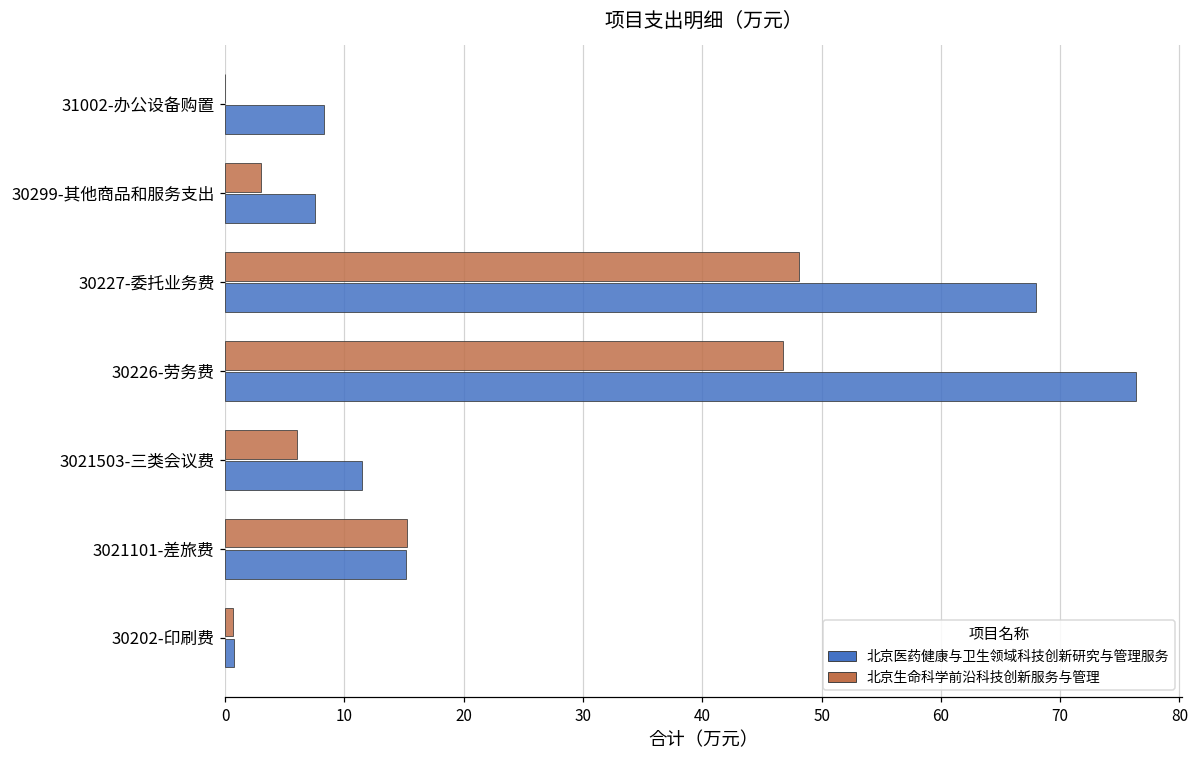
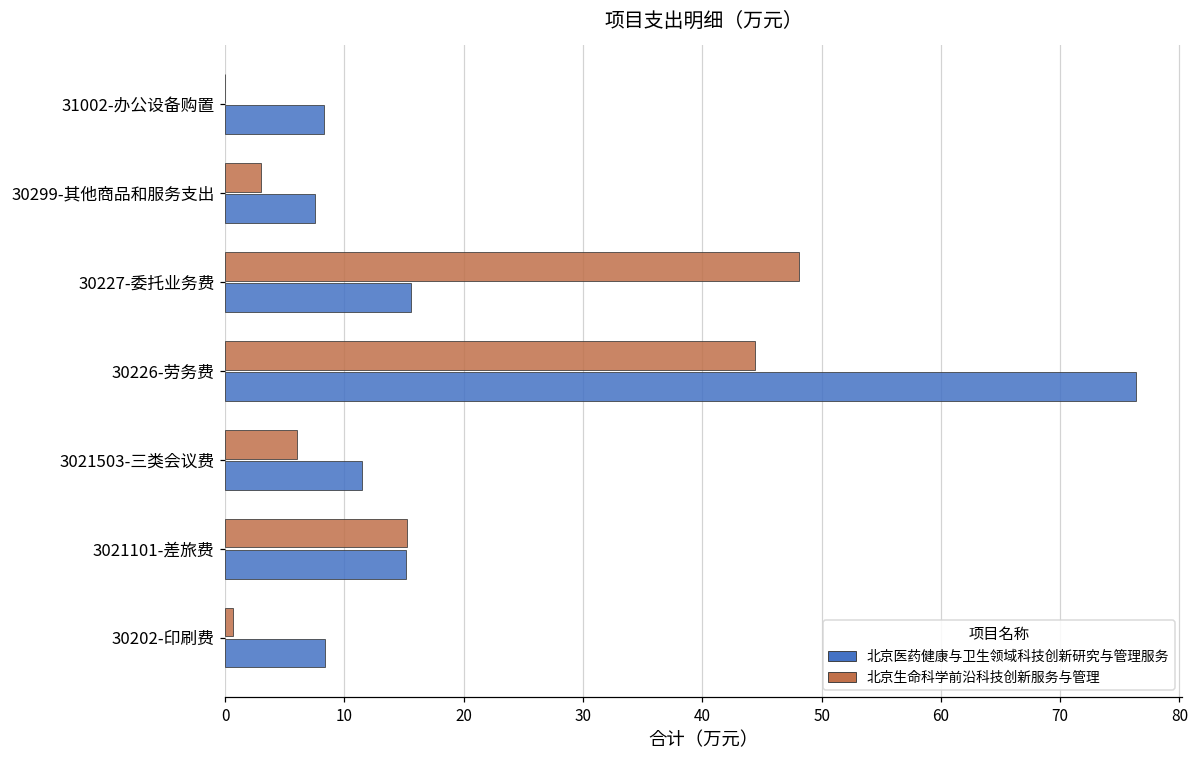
  {
    "北京医药健康与卫生领域科技创新研究与管理服务": {
      "31002-办公设备购置": 8.3,
      "30299-其他商品和服务支出": 7.5,
-     "30227-委托业务费": 68.0,
+     "30227-委托业务费": 15.6,
      "30226-劳务费": 76.4,
      "3021503-三类会议费": 11.4,
      "3021101-差旅费": 15.2,
-     "30202-印刷费": 0.7
+     "30202-印刷费": 8.4
    },
    "北京生命科学前沿科技创新服务与管理": {
      "31002-办公设备购置": 0.0,
      "30299-其他商品和服务支出": 3.0,
      "30227-委托业务费": 48.1,
-     "30226-劳务费": 46.8,
+     "30226-劳务费": 44.4,
      "3021503-三类会议费": 6.0,
      "3021101-差旅费": 15.2,
      "30202-印刷费": 0.7
    }
  }
